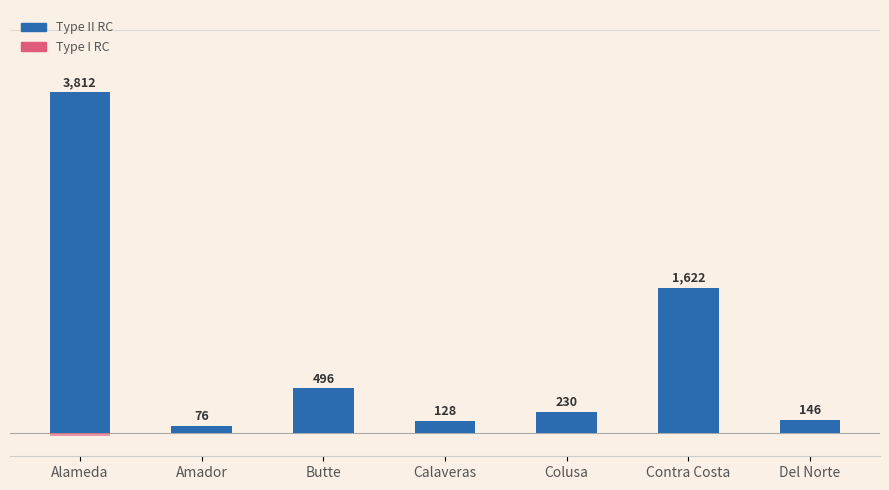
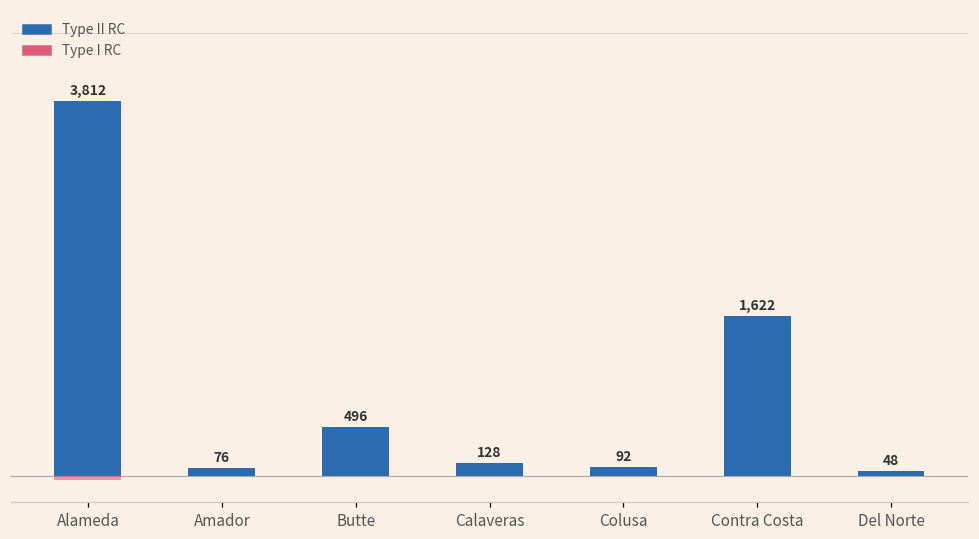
  {
    "Type II RC": {
      "Alameda": "3,812",
      "Amador": "76",
      "Butte": "496",
      "Calaveras": "128",
-     "Colusa": "230",
+     "Colusa": "92",
      "Contra Costa": "1,622",
-     "Del Norte": "146"
+     "Del Norte": "48"
    }
  }
